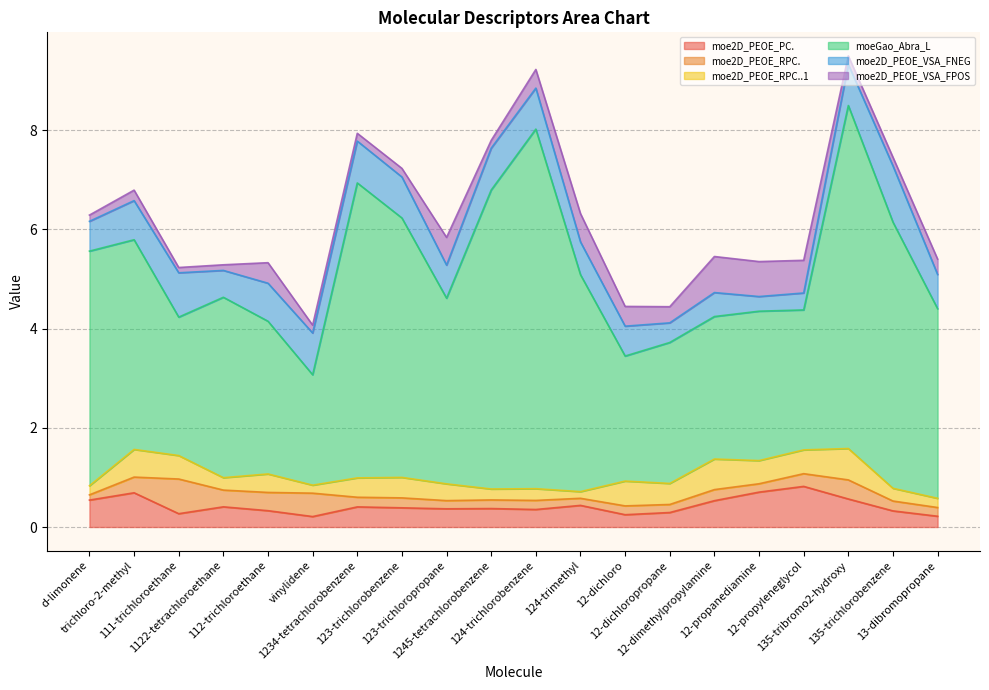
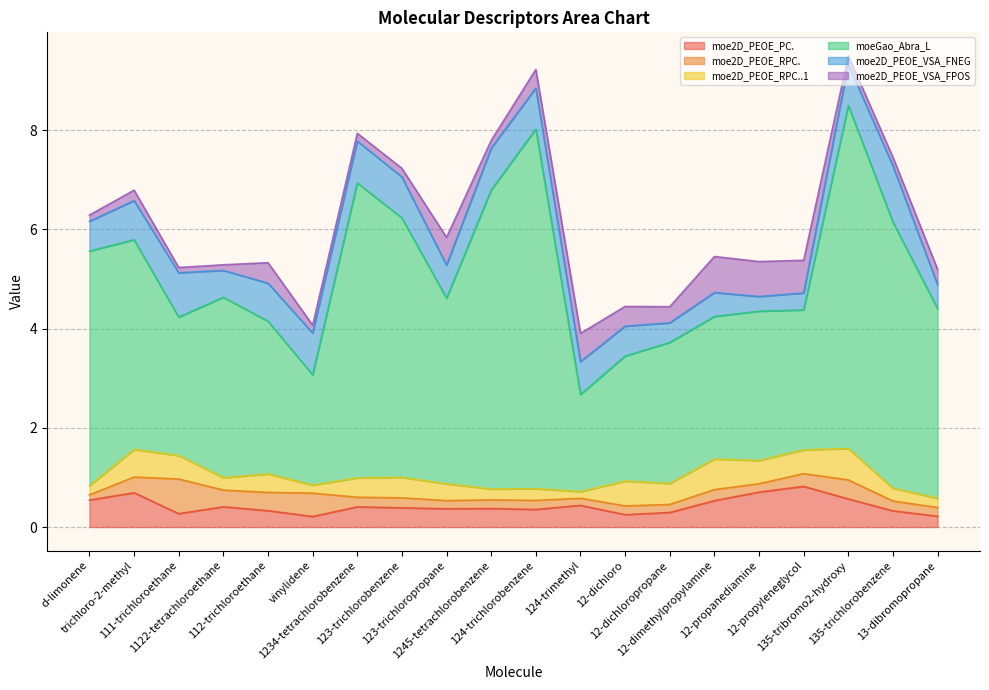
  {
    "moe2D_PEOE_RPC..1": {
      "d-limonene": 0.2,
      "trichloro-2-methyl": 0.6,
      "111-trichloroethane": 0.5,
      "1122-tetrachloroethane": 0.3,
      "112-trichloroethane": 0.4,
      "vinylidene": 0.2,
      "1234-tetrachlorobenzene": 0.4,
      "123-trichlorobenzene": 0.4,
      "123-trichloropropane": 0.3,
      "1245-tetrachlorobenzene": 0.2,
      "124-trichlorobenzene": 0.2,
      "124-trimethyl": 0.1,
      "12-dichloro": 0.5,
      "12-dichloropropane": 0.4,
      "12-dimethylpropylamine": 0.6,
      "12-propanediamine": 0.5,
      "12-propyleneglycol": 0.5,
      "135-tribromo2-hydroxy": 0.6,
      "135-trichlorobenzene": 0.3,
      "13-dibromopropane": 0.2
    },
    "moeGao_Abra_L": {
      "d-limonene": 4.7,
      "trichloro-2-methyl": 4.2,
      "111-trichloroethane": 2.8,
      "1122-tetrachloroethane": 3.6,
      "112-trichloroethane": 3.1,
      "vinylidene": 2.2,
      "1234-tetrachlorobenzene": 5.9,
      "123-trichlorobenzene": 5.2,
      "123-trichloropropane": 3.7,
      "1245-tetrachlorobenzene": 6.0,
      "124-trichlorobenzene": 7.2,
-     "124-trimethyl": 4.4,
+     "124-trimethyl": 2.0,
      "12-dichloro": 2.5,
      "12-dichloropropane": 2.8,
      "12-dimethylpropylamine": 2.9,
      "12-propanediamine": 3.0,
      "12-propyleneglycol": 2.8,
      "135-tribromo2-hydroxy": 6.9,
      "135-trichlorobenzene": 5.4,
      "13-dibromopropane": 3.8
    },
    "moe2D_PEOE_VSA_FNEG": {
      "d-limonene": 0.6,
      "trichloro-2-methyl": 0.8,
      "111-trichloroethane": 0.9,
      "1122-tetrachloroethane": 0.5,
      "112-trichloroethane": 0.8,
      "vinylidene": 0.8,
      "1234-tetrachlorobenzene": 0.8,
      "123-trichlorobenzene": 0.8,
      "123-trichloropropane": 0.7,
      "1245-tetrachlorobenzene": 0.8,
      "124-trichlorobenzene": 0.8,
      "124-trimethyl": 0.7,
      "12-dichloro": 0.6,
      "12-dichloropropane": 0.4,
      "12-dimethylpropylamine": 0.5,
      "12-propanediamine": 0.3,
      "12-propyleneglycol": 0.3,
      "135-trichlorobenzene": 1.1,
-     "13-dibromopropane": 0.7
+     "13-dibromopropane": 0.5
    },
    "moe2D_PEOE_VSA_FPOS": {
      "d-limonene": 0.1,
      "trichloro-2-methyl": 0.2,
      "111-trichloroethane": 0.1,
      "1122-tetrachloroethane": 0.1,
      "112-trichloroethane": 0.4,
      "vinylidene": 0.2,
      "1234-tetrachlorobenzene": 0.2,
      "123-trichlorobenzene": 0.2,
      "123-trichloropropane": 0.6,
      "1245-tetrachlorobenzene": 0.2,
      "124-trichlorobenzene": 0.4,
      "124-trimethyl": 0.6,
      "12-dichloro": 0.4,
      "12-dichloropropane": 0.3,
      "12-dimethylpropylamine": 0.7,
      "12-propanediamine": 0.7,
      "12-propyleneglycol": 0.7,
      "135-trichlorobenzene": 0.2,
      "13-dibromopropane": 0.3
    }
  }
